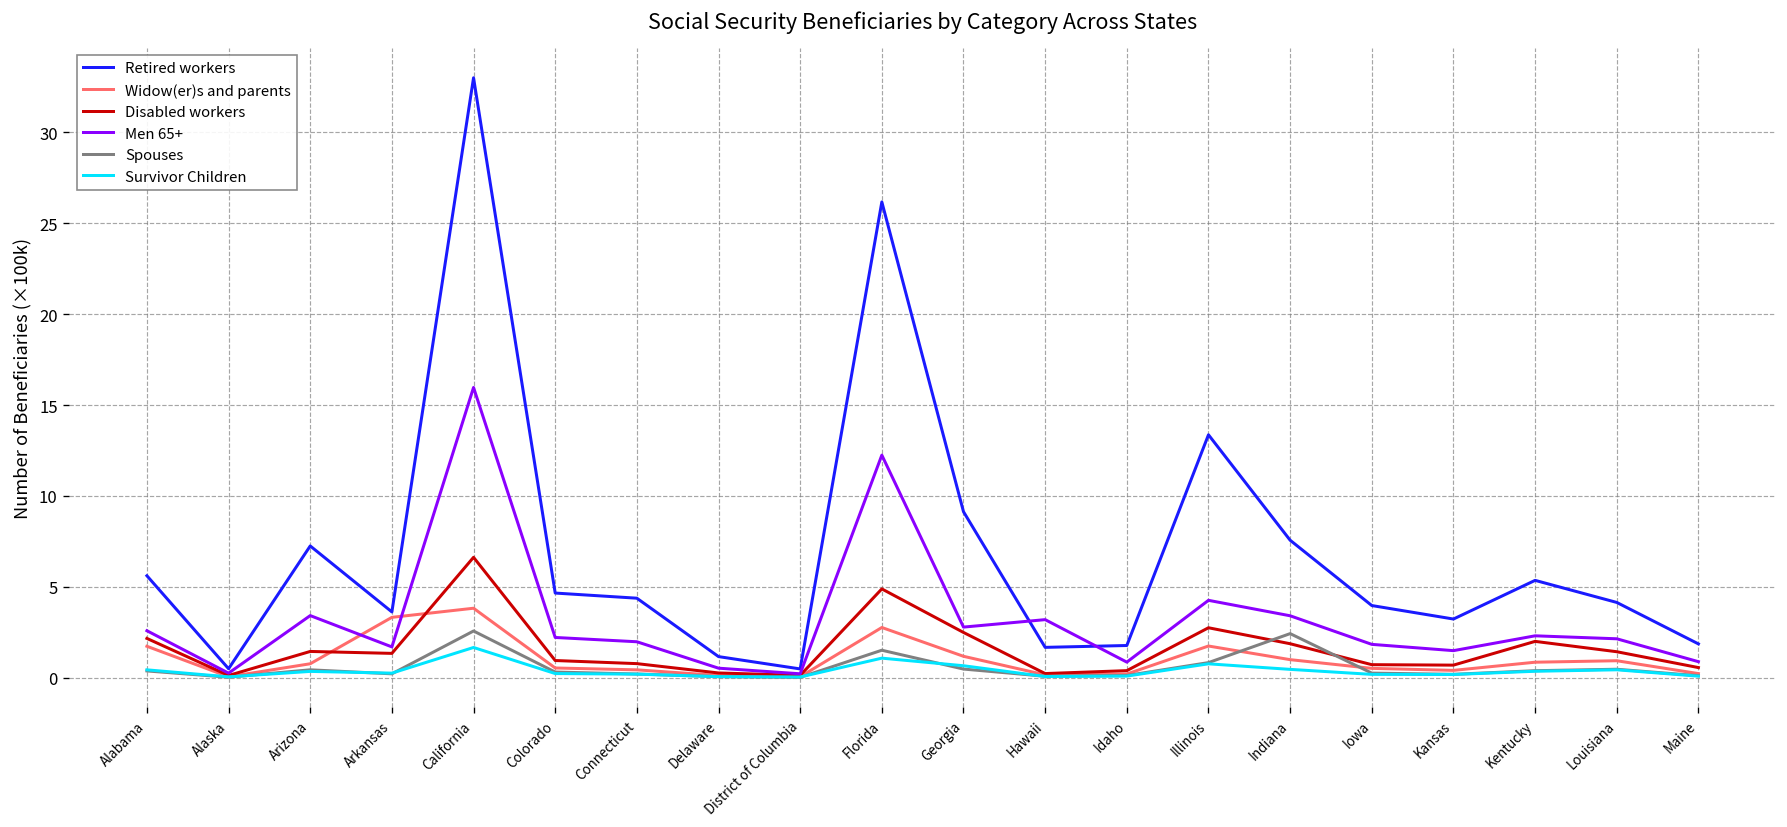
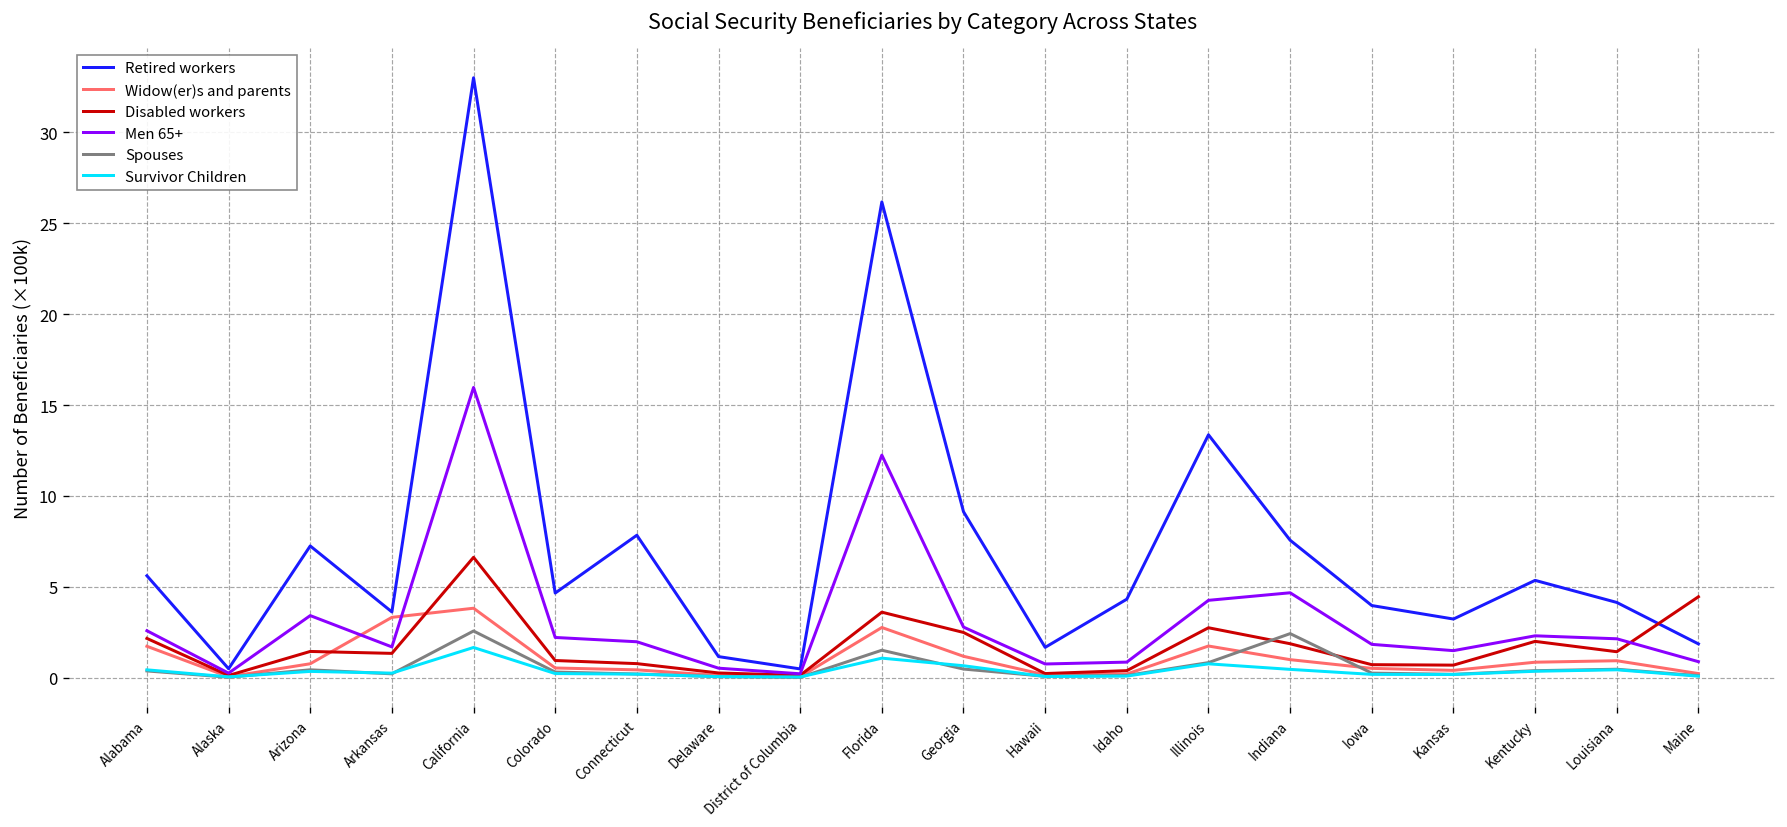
  {
    "Retired workers": {
      "Alabama": 5.6,
      "Alaska": 0.5,
      "Arizona": 7.2,
      "Arkansas": 3.6,
      "California": 33.0,
      "Colorado": 4.7,
-     "Connecticut": 4.4,
+     "Connecticut": 7.8,
      "Delaware": 1.2,
      "District of Columbia": 0.5,
      "Florida": 26.2,
      "Georgia": 9.1,
      "Hawaii": 1.7,
-     "Idaho": 1.8,
+     "Idaho": 4.3,
      "Illinois": 13.4,
      "Indiana": 7.6,
      "Iowa": 4.0,
      "Kansas": 3.2,
      "Kentucky": 5.4,
      "Louisiana": 4.1,
      "Maine": 1.9
    },
    "Widow(er)s and parents": {
      "Alabama": 1.7,
      "Arizona": 0.8,
      "Arkansas": 3.3,
      "California": 3.8,
      "Colorado": 0.5,
      "Connecticut": 0.4,
      "Florida": 2.8,
      "Georgia": 1.2,
      "Illinois": 1.7,
      "Indiana": 1.0,
      "Iowa": 0.5,
      "Kansas": 0.4,
      "Kentucky": 0.9,
      "Louisiana": 0.9
    },
    "Disabled workers": {
      "Alabama": 2.2,
      "Arizona": 1.4,
      "Arkansas": 1.3,
      "California": 6.6,
      "Colorado": 0.9,
      "Connecticut": 0.8,
-     "Florida": 4.9,
+     "Florida": 3.6,
      "Georgia": 2.5,
      "Idaho": 0.4,
      "Illinois": 2.7,
      "Indiana": 1.9,
      "Iowa": 0.7,
      "Kansas": 0.7,
      "Kentucky": 2.0,
      "Louisiana": 1.4,
-     "Maine": 0.6
+     "Maine": 4.5
    },
    "Men 65+": {
      "Alabama": 2.6,
      "Arizona": 3.4,
      "Arkansas": 1.7,
      "California": 16.0,
      "Colorado": 2.2,
      "Connecticut": 2.0,
      "Delaware": 0.5,
      "Florida": 12.2,
      "Georgia": 2.8,
-     "Hawaii": 3.2,
+     "Hawaii": 0.8,
      "Idaho": 0.9,
      "Illinois": 4.3,
-     "Indiana": 3.4,
+     "Indiana": 4.7,
      "Iowa": 1.8,
      "Kansas": 1.5,
      "Kentucky": 2.3,
      "Louisiana": 2.1,
      "Maine": 0.9
    },
    "Spouses": {
      "California": 2.6,
      "Florida": 1.5,
      "Georgia": 0.5,
      "Indiana": 2.4
    },
    "Survivor Children": {
      "California": 1.7,
      "Florida": 1.1,
      "Georgia": 0.7,
      "Indiana": 0.5
    }
  }
